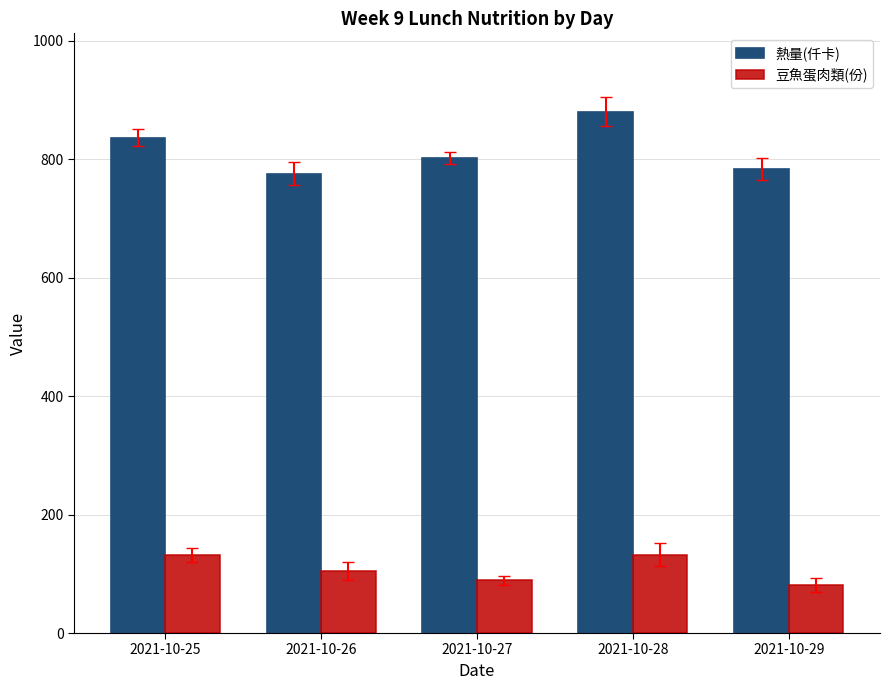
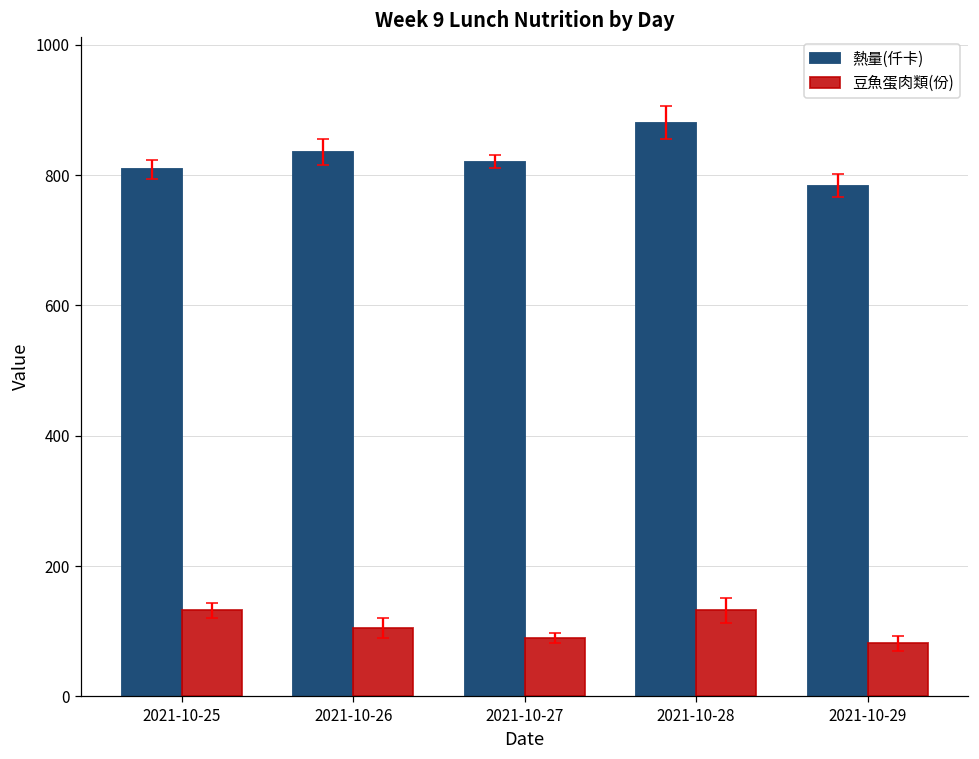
  {
    "熱量(仟卡)": {
-     "2021-10-25": 840,
-     "2021-10-26": 780,
-     "2021-10-27": 800,
+     "2021-10-25": 810,
+     "2021-10-26": 840,
+     "2021-10-27": 820,
      "2021-10-28": 880,
      "2021-10-29": 780
    },
    "豆魚蛋肉類(份)": {
      "2021-10-25": 130,
      "2021-10-26": 100,
      "2021-10-27": 90,
      "2021-10-28": 130,
      "2021-10-29": 80
    }
  }
